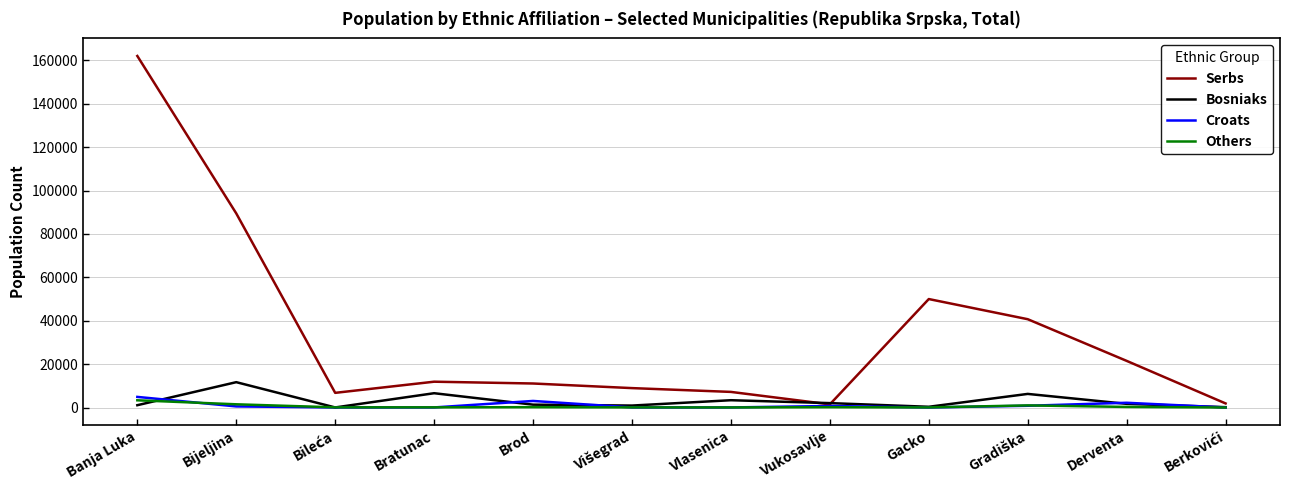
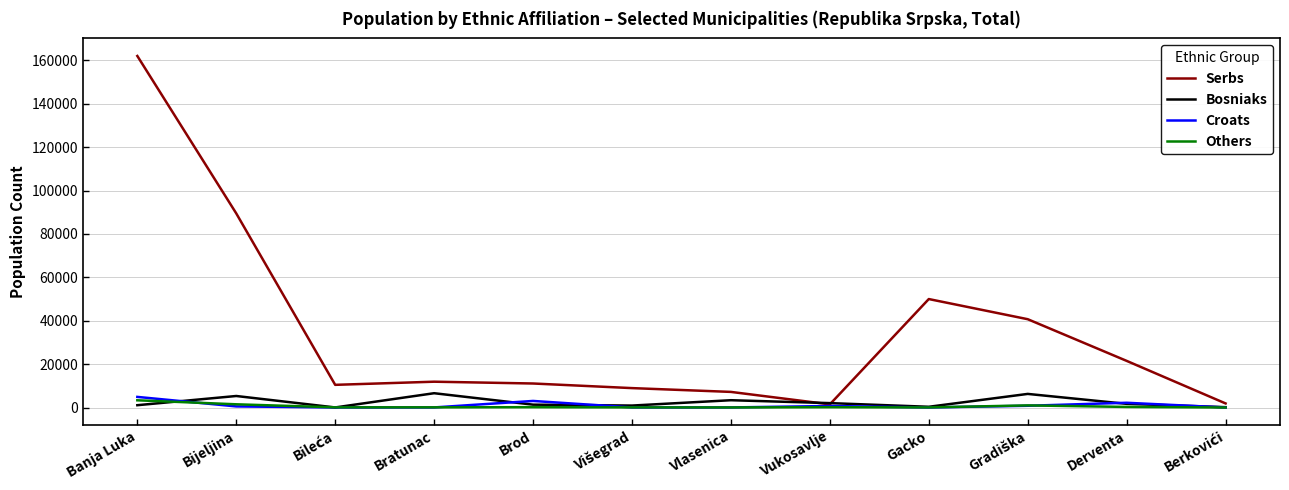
  {
    "Serbs": {
      "Banja Luka": 162000,
      "Bijeljina": 89000,
-     "Bileća": 7000,
+     "Bileća": 10000,
      "Bratunac": 12000,
      "Brod": 11000,
      "Višegrad": 9000,
      "Vlasenica": 7000,
      "Gacko": 50000,
      "Gradiška": 41000,
      "Derventa": 21000,
      "Berkovići": 2000
    },
    "Bosniaks": {
      "Banja Luka": 1000,
-     "Bijeljina": 12000,
+     "Bijeljina": 5000,
      "Bratunac": 7000,
      "Vlasenica": 3000,
      "Gradiška": 6000
    },
    "Croats": {
      "Banja Luka": 5000,
      "Brod": 3000
    },
    "Others": {
      "Banja Luka": 3000,
      "Derventa": 0
    }
  }
